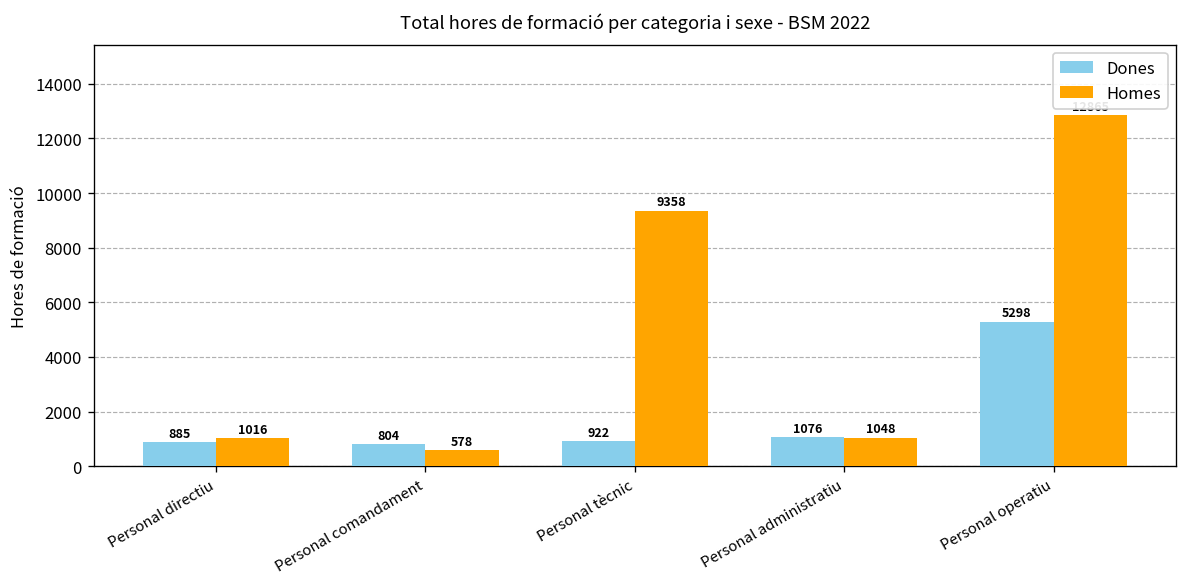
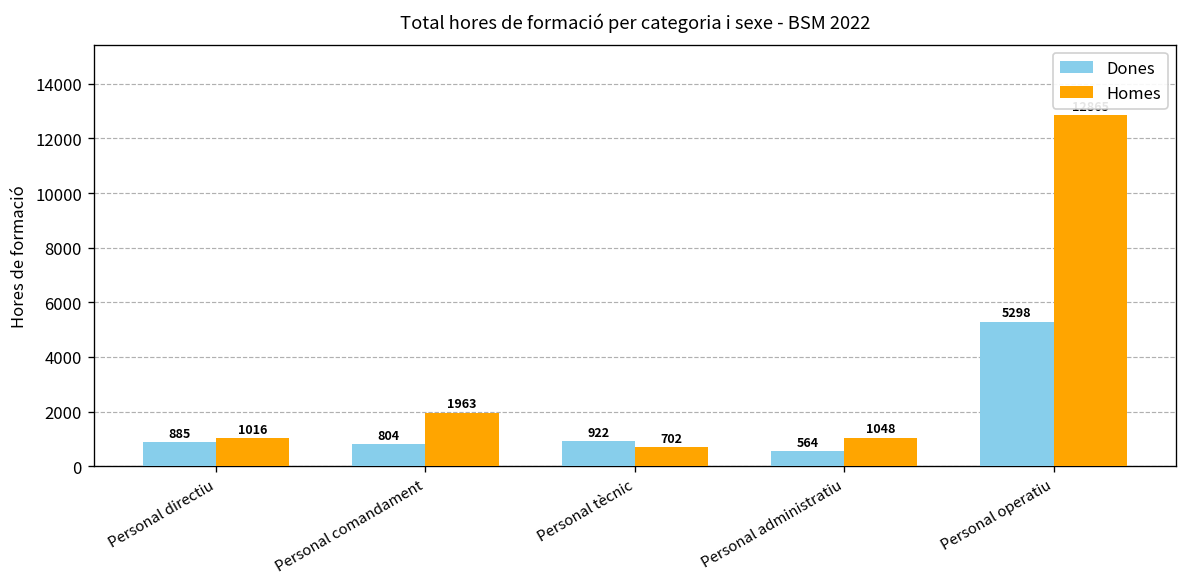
  {
    "Dones": {
      "Personal directiu": 885,
      "Personal comandament": 804,
      "Personal tècnic": 922,
-     "Personal administratiu": 1076,
+     "Personal administratiu": 564,
      "Personal operatiu": 5298
    },
    "Homes": {
      "Personal directiu": 1016,
-     "Personal comandament": 578,
-     "Personal tècnic": 9358,
+     "Personal comandament": 1963,
+     "Personal tècnic": 702,
      "Personal administratiu": 1048
    }
  }
